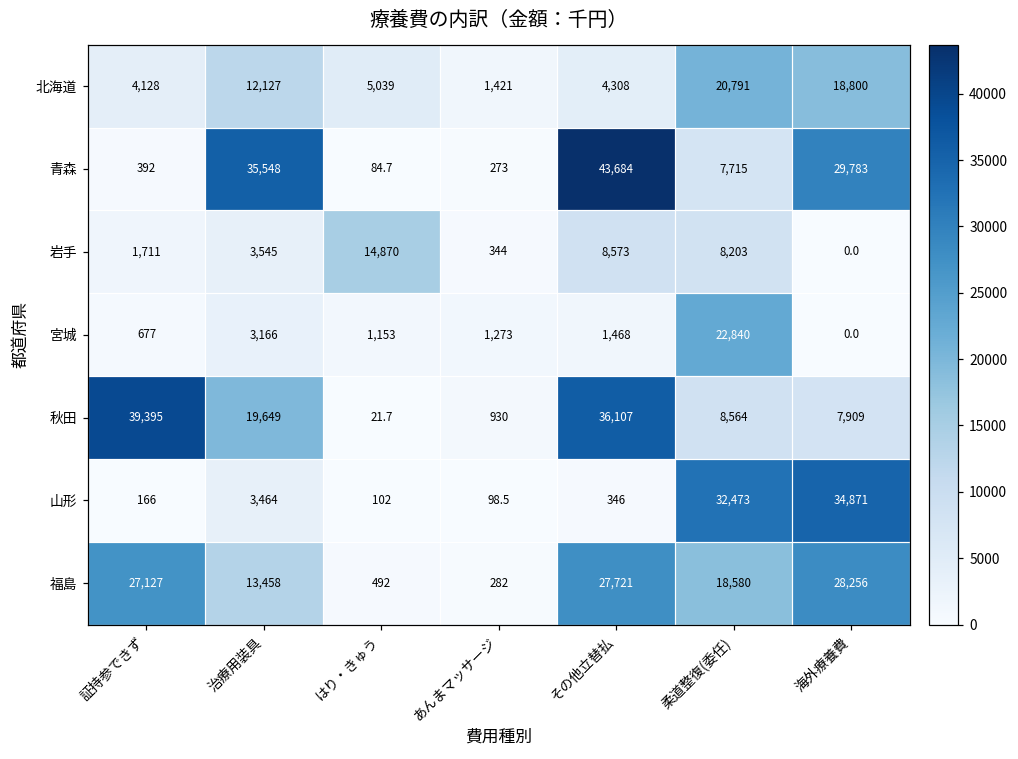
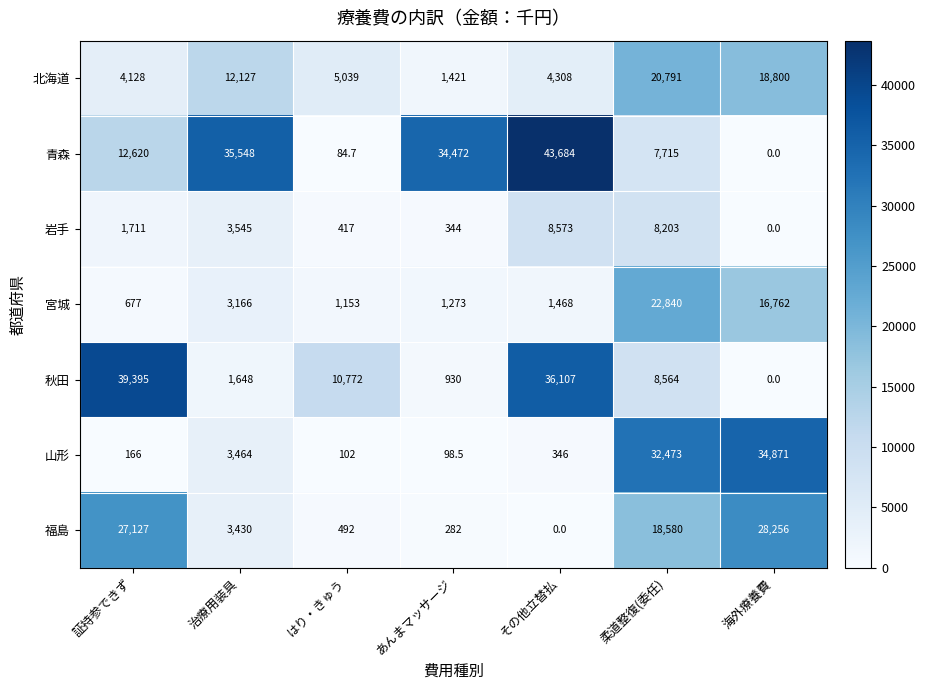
  {
    "北海道": {
      "証持参できず": "4,128",
      "治療用装具": "12,127",
      "はり・きゅう": "5,039",
      "あんまマッサージ": "1,421",
      "その他立替払": "4,308",
      "柔道整復(委任)": "20,791",
      "海外療養費": "18,800"
    },
    "青森": {
-     "証持参できず": "392",
+     "証持参できず": "12,620",
      "治療用装具": "35,548",
      "はり・きゅう": "84.7",
-     "あんまマッサージ": "273",
+     "あんまマッサージ": "34,472",
      "その他立替払": "43,684",
      "柔道整復(委任)": "7,715",
-     "海外療養費": "29,783"
+     "海外療養費": "0.0"
    },
    "岩手": {
      "証持参できず": "1,711",
      "治療用装具": "3,545",
-     "はり・きゅう": "14,870",
+     "はり・きゅう": "417",
      "あんまマッサージ": "344",
      "その他立替払": "8,573",
      "柔道整復(委任)": "8,203",
      "海外療養費": "0.0"
    },
    "宮城": {
      "証持参できず": "677",
      "治療用装具": "3,166",
      "はり・きゅう": "1,153",
      "あんまマッサージ": "1,273",
      "その他立替払": "1,468",
      "柔道整復(委任)": "22,840",
-     "海外療養費": "0.0"
+     "海外療養費": "16,762"
    },
    "秋田": {
      "証持参できず": "39,395",
-     "治療用装具": "19,649",
-     "はり・きゅう": "21.7",
+     "治療用装具": "1,648",
+     "はり・きゅう": "10,772",
      "あんまマッサージ": "930",
      "その他立替払": "36,107",
      "柔道整復(委任)": "8,564",
-     "海外療養費": "7,909"
+     "海外療養費": "0.0"
    },
    "山形": {
      "証持参できず": "166",
      "治療用装具": "3,464",
      "はり・きゅう": "102",
      "あんまマッサージ": "98.5",
      "その他立替払": "346",
      "柔道整復(委任)": "32,473",
      "海外療養費": "34,871"
    },
    "福島": {
      "証持参できず": "27,127",
-     "治療用装具": "13,458",
+     "治療用装具": "3,430",
      "はり・きゅう": "492",
      "あんまマッサージ": "282",
-     "その他立替払": "27,721",
+     "その他立替払": "0.0",
      "柔道整復(委任)": "18,580",
      "海外療養費": "28,256"
    }
  }
